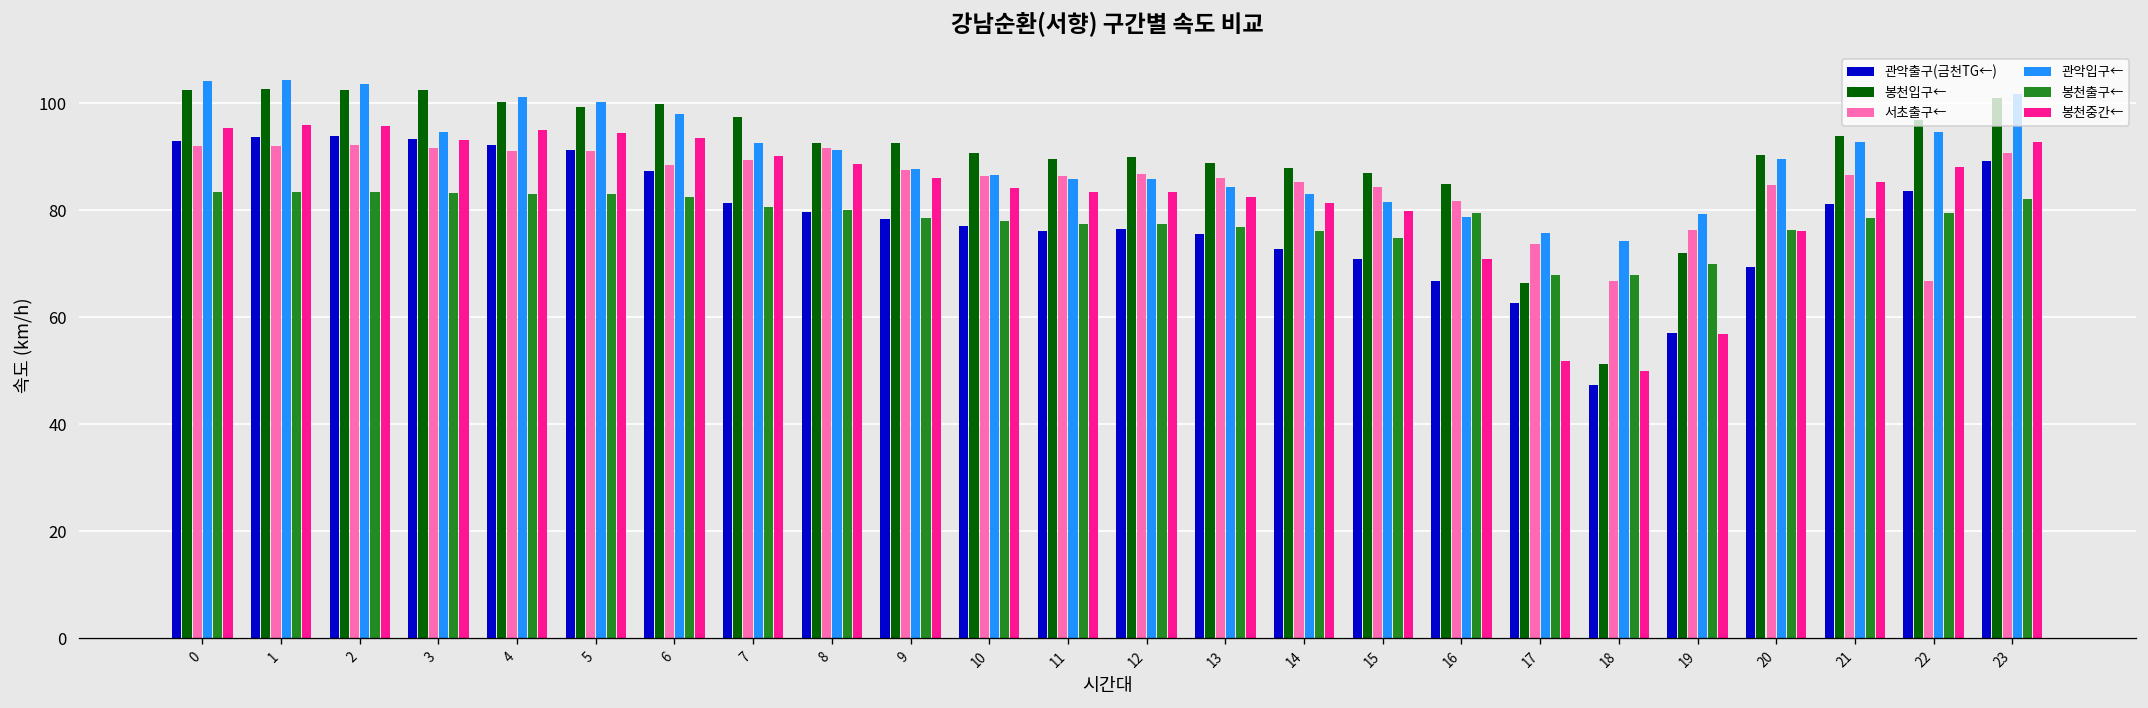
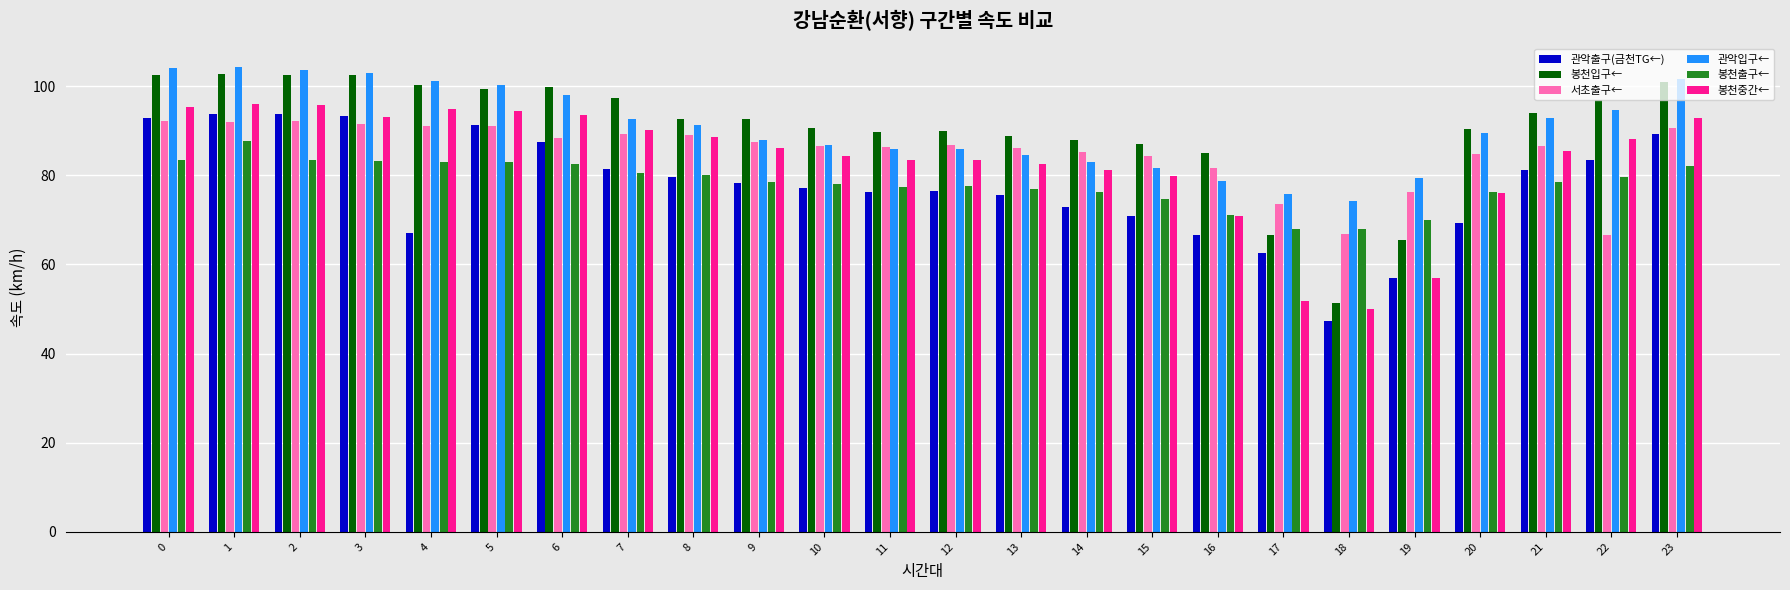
  {
    "관악출구(금천TG←)": {
      "0": 93,
      "1": 94,
      "2": 94,
      "3": 93,
-     "4": 92,
+     "4": 67,
      "5": 91,
      "6": 87,
      "7": 81,
      "8": 80,
      "9": 78,
      "10": 77,
      "11": 76,
      "12": 76,
      "13": 75,
      "14": 73,
      "15": 71,
      "16": 67,
      "17": 63,
      "18": 47,
      "19": 57,
      "20": 69,
      "21": 81,
      "22": 84,
      "23": 89
    },
    "봉천입구←": {
      "0": 102,
      "1": 103,
      "2": 103,
      "3": 103,
      "4": 100,
      "5": 99,
      "6": 100,
      "7": 97,
      "8": 93,
      "9": 93,
      "10": 91,
      "11": 90,
      "12": 90,
      "13": 89,
      "14": 88,
      "15": 87,
      "16": 85,
      "17": 66,
      "18": 51,
-     "19": 72,
+     "19": 66,
      "20": 90,
      "21": 94
    },
    "서초출구←": {
      "0": 92,
      "1": 92,
      "2": 92,
      "3": 92,
      "4": 91,
      "5": 91,
      "6": 88,
      "7": 89,
-     "8": 92,
+     "8": 89,
      "9": 87,
      "10": 86,
      "11": 86,
      "12": 87,
      "13": 86,
      "14": 85,
      "15": 84,
      "16": 82,
      "17": 74,
      "18": 67,
      "19": 76,
      "20": 85,
      "21": 87,
      "22": 67,
      "23": 91
    },
    "관악입구←": {
      "0": 104,
      "1": 104,
      "2": 104,
-     "3": 95,
+     "3": 103,
      "4": 101,
      "5": 100,
      "6": 98,
      "7": 93,
      "8": 91,
      "9": 88,
      "10": 87,
      "11": 86,
      "12": 86,
      "13": 84,
      "14": 83,
      "15": 82,
      "16": 79,
      "17": 76,
      "18": 74,
      "19": 79,
      "20": 90,
      "21": 93,
      "22": 95
    },
    "봉천출구←": {
      "0": 83,
-     "1": 83,
+     "1": 88,
      "2": 83,
      "3": 83,
      "4": 83,
      "5": 83,
      "6": 82,
      "7": 81,
      "8": 80,
      "9": 78,
      "10": 78,
      "11": 77,
      "12": 78,
      "13": 77,
      "14": 76,
      "15": 75,
-     "16": 80,
+     "16": 71,
      "17": 68,
      "18": 68,
      "19": 70,
      "20": 76,
      "21": 79,
      "22": 80,
      "23": 82
    },
    "봉천중간←": {
      "0": 95,
      "1": 96,
      "2": 96,
      "3": 93,
      "4": 95,
      "5": 94,
      "6": 94,
      "7": 90,
      "8": 89,
      "9": 86,
      "10": 84,
      "11": 83,
      "12": 83,
      "13": 83,
      "14": 81,
      "15": 80,
      "16": 71,
      "17": 52,
      "18": 50,
      "19": 57,
      "20": 76,
      "21": 85,
      "22": 88,
      "23": 93
    }
  }
